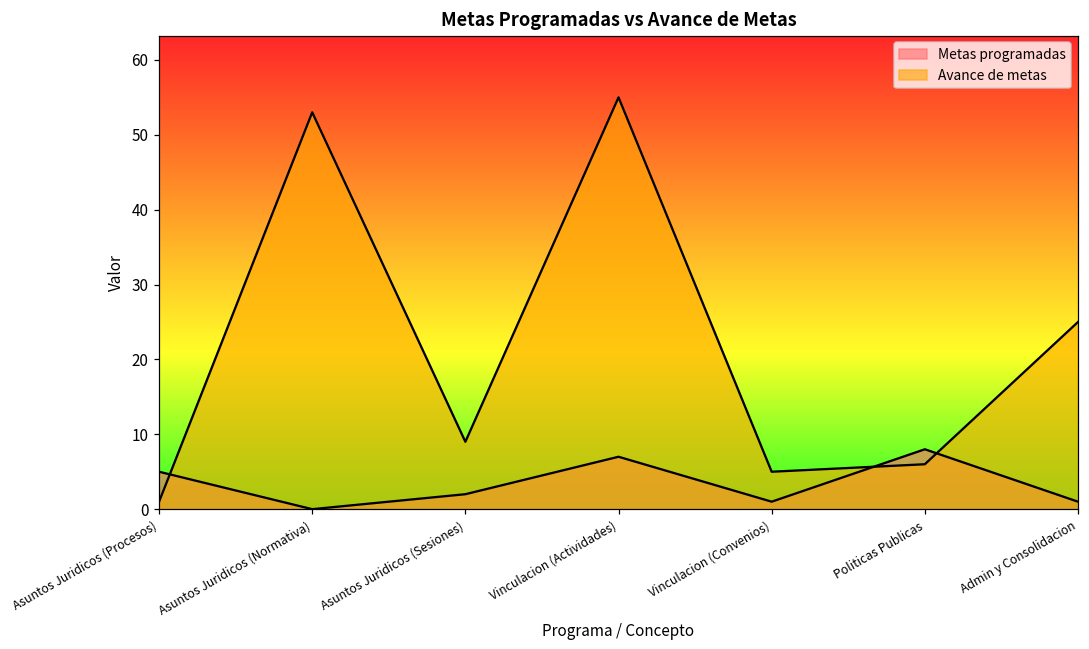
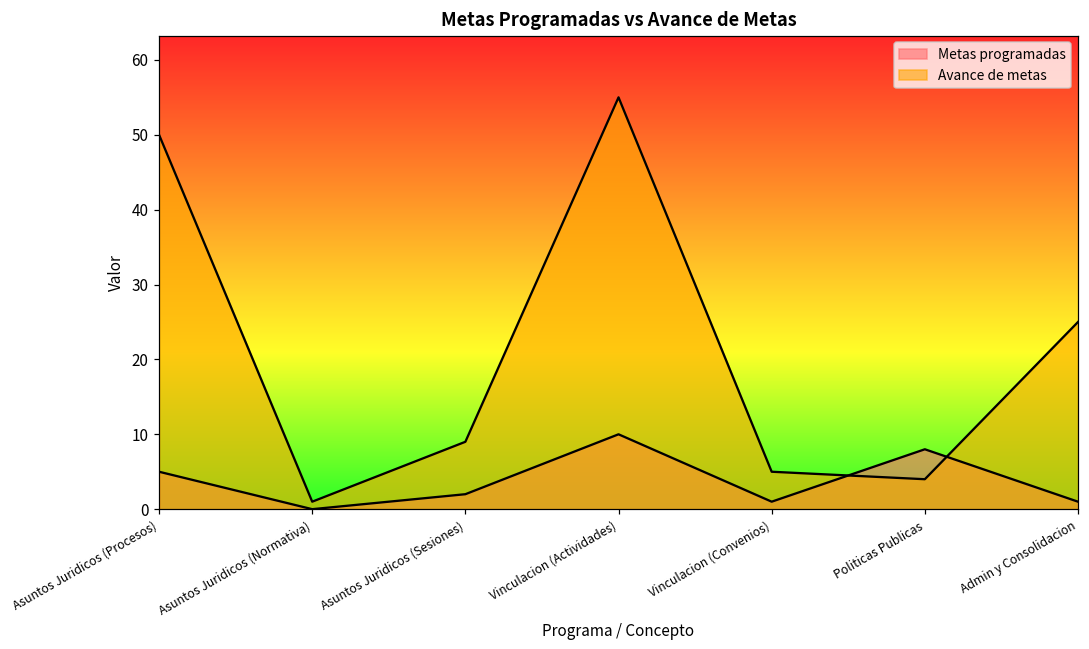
  {
    "Metas programadas": {
      "Asuntos Juridicos (Procesos)": 5,
      "Asuntos Juridicos (Normativa)": 0,
      "Asuntos Juridicos (Sesiones)": 2,
-     "Vinculacion (Actividades)": 7,
+     "Vinculacion (Actividades)": 10,
      "Vinculacion (Convenios)": 1,
      "Politicas Publicas": 8,
      "Admin y Consolidacion": 1
    },
    "Avance de metas": {
-     "Asuntos Juridicos (Procesos)": 1,
-     "Asuntos Juridicos (Normativa)": 53,
+     "Asuntos Juridicos (Procesos)": 50,
+     "Asuntos Juridicos (Normativa)": 1,
      "Asuntos Juridicos (Sesiones)": 9,
      "Vinculacion (Actividades)": 55,
      "Vinculacion (Convenios)": 5,
-     "Politicas Publicas": 6,
+     "Politicas Publicas": 4,
      "Admin y Consolidacion": 25
    }
  }
